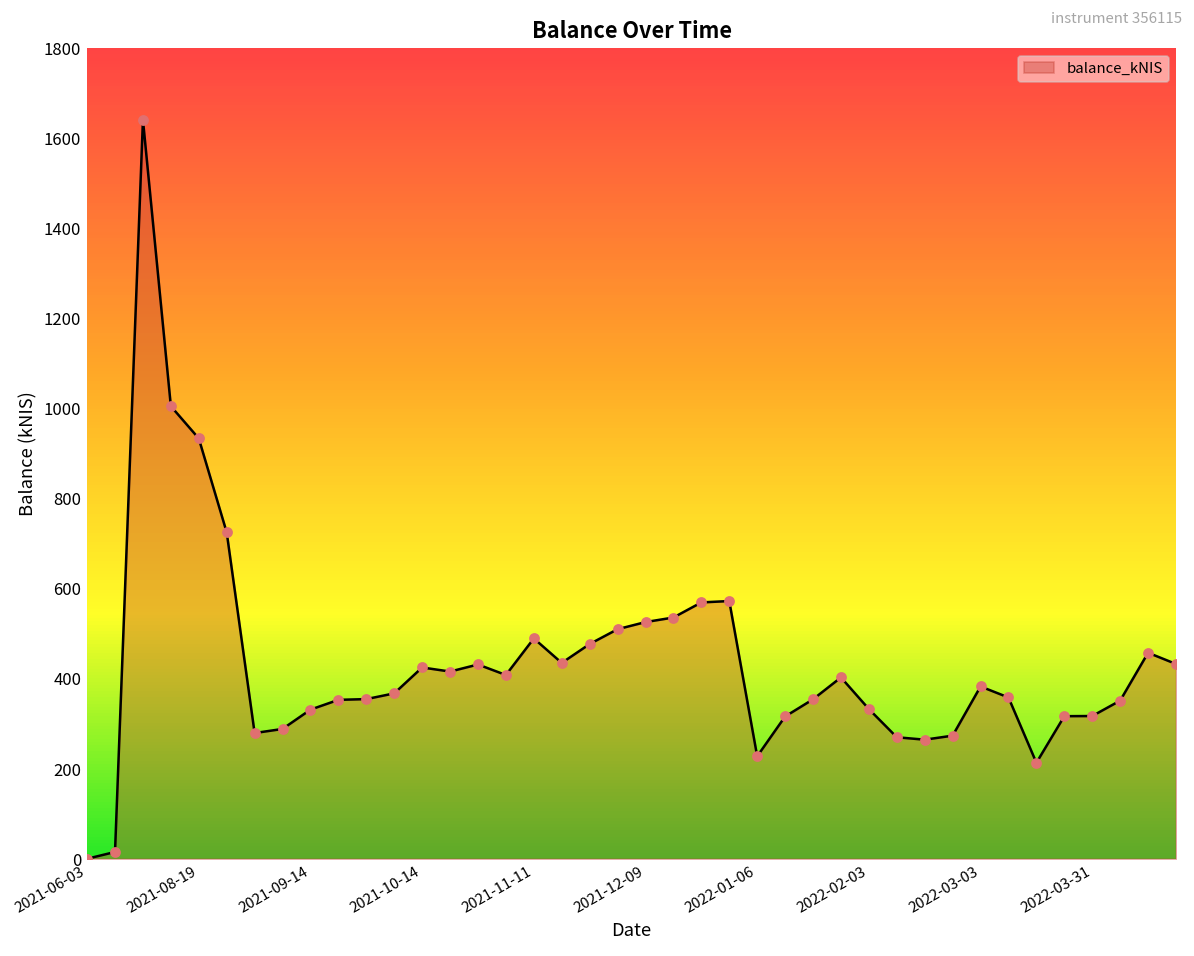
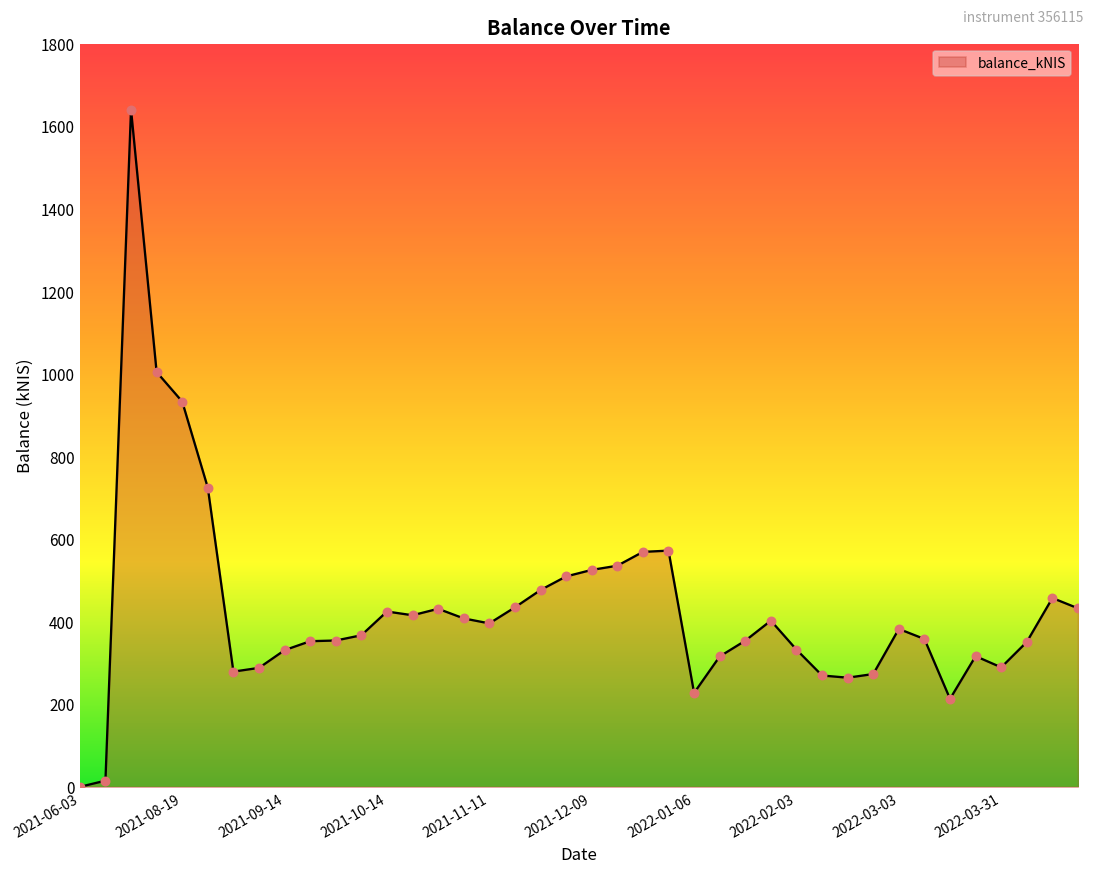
  {
    "2021-06-03": 0,
    "2021-08-19": 930,
    "2021-09-14": 330,
    "2021-10-14": 420,
-   "2021-11-11": 490,
+   "2021-11-11": 400,
    "2021-12-09": 530,
    "2022-01-06": 230,
    "2022-02-03": 330,
    "2022-03-03": 380,
-   "2022-03-31": 320
+   "2022-03-31": 290
  }
